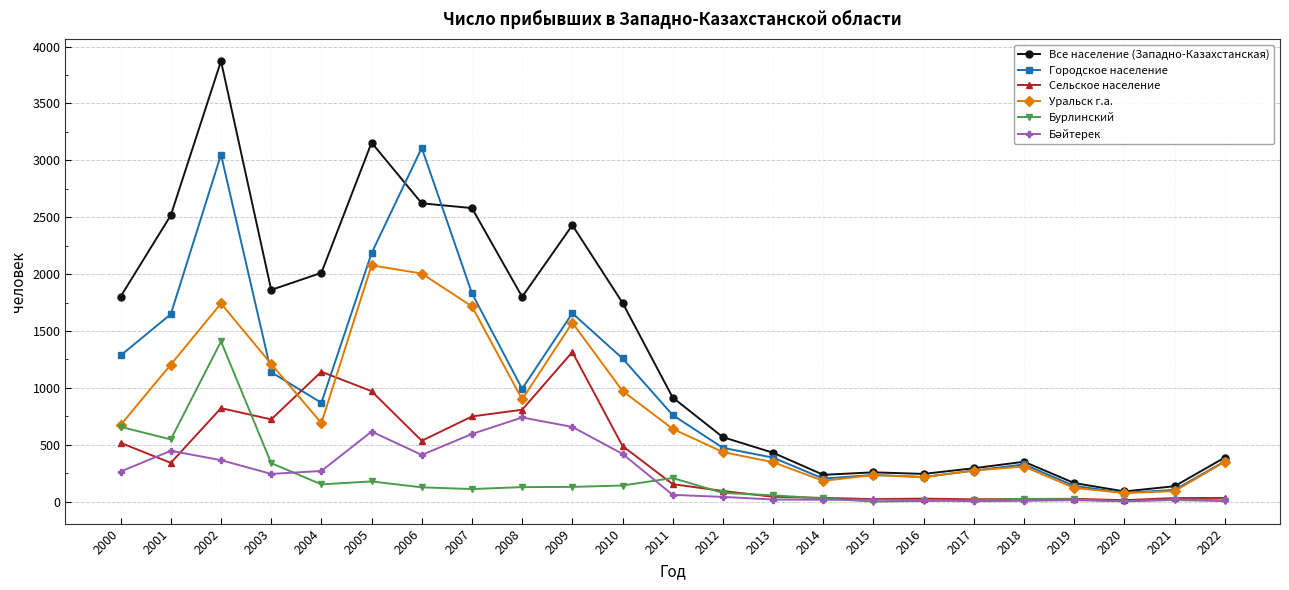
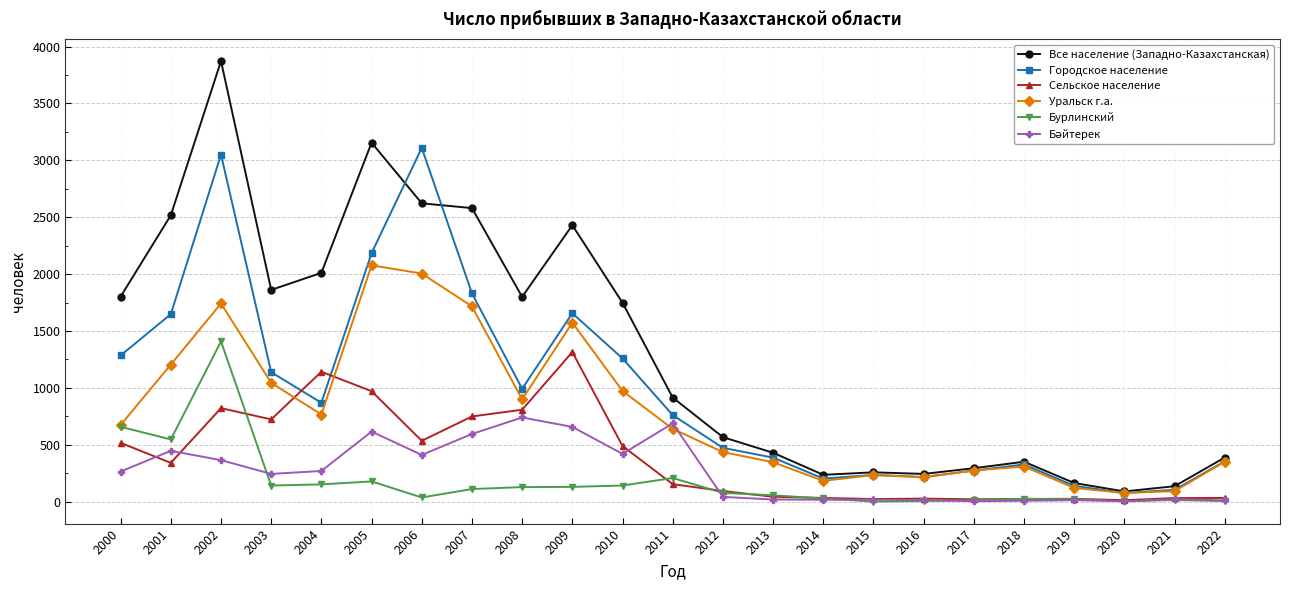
  {
    "Все население (Западно-Казахстанская)": {
      "2000": 1800,
      "2001": 2520,
      "2002": 3870,
      "2003": 1860,
      "2004": 2010,
      "2005": 3160,
      "2006": 2620,
      "2007": 2580,
      "2008": 1800,
      "2009": 2430,
      "2010": 1750,
      "2011": 920,
      "2012": 570,
      "2013": 430,
      "2014": 240,
      "2015": 260,
      "2016": 240,
      "2018": 350,
      "2019": 160,
      "2021": 140,
      "2022": 390
    },
    "Городское население": {
      "2000": 1290,
      "2001": 1650,
      "2002": 3050,
      "2003": 1140,
      "2004": 870,
      "2005": 2180,
      "2006": 3110,
      "2007": 1830,
      "2008": 990,
      "2009": 1660,
      "2010": 1260,
      "2011": 760,
      "2012": 470,
      "2013": 390
    },
    "Сельское население": {
      "2000": 520,
      "2001": 340,
      "2002": 820,
      "2003": 720,
      "2004": 1140,
      "2005": 970,
      "2006": 540,
      "2007": 750,
      "2008": 810,
      "2009": 1320,
      "2010": 490,
      "2011": 150
    },
    "Уральск г.а.": {
      "2001": 1210,
      "2002": 1740,
-     "2003": 1210,
-     "2004": 690,
+     "2003": 1040,
+     "2004": 770,
      "2005": 2080,
      "2006": 2010,
      "2007": 1720,
      "2008": 900,
      "2009": 1570,
      "2010": 970,
      "2011": 640,
      "2012": 440,
      "2013": 350
    },
    "Бурлинский": {
      "2001": 550,
      "2002": 1410,
-     "2003": 340,
+     "2003": 140,
      "2004": 150,
      "2005": 180,
-     "2006": 130,
+     "2006": 40,
      "2007": 110,
      "2008": 130,
      "2009": 130,
      "2010": 140,
      "2011": 210
    },
    "Бәйтерек": {
      "2000": 270,
      "2001": 450,
      "2002": 370,
      "2003": 240,
      "2004": 270,
      "2005": 620,
      "2006": 410,
      "2007": 600,
      "2008": 740,
      "2009": 660,
      "2010": 420,
-     "2011": 60,
+     "2011": 690,
      "2012": 40,
      "2013": 20
    }
  }
